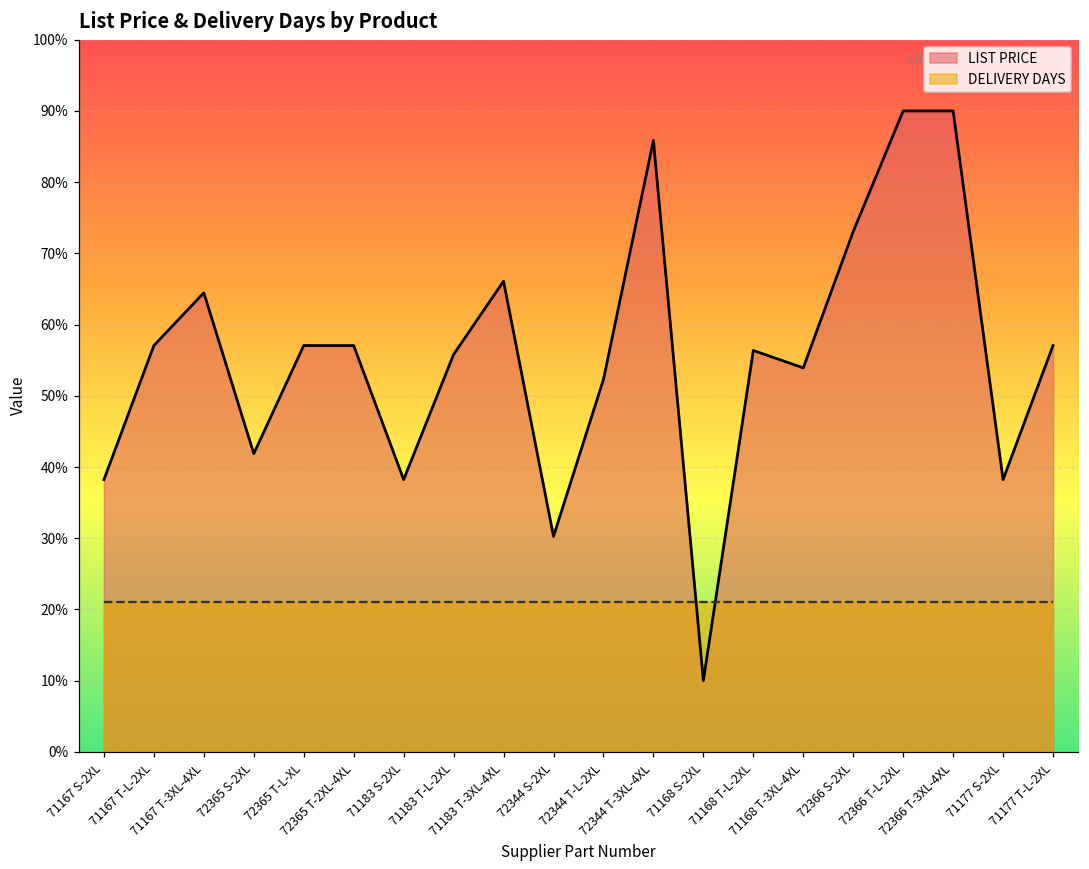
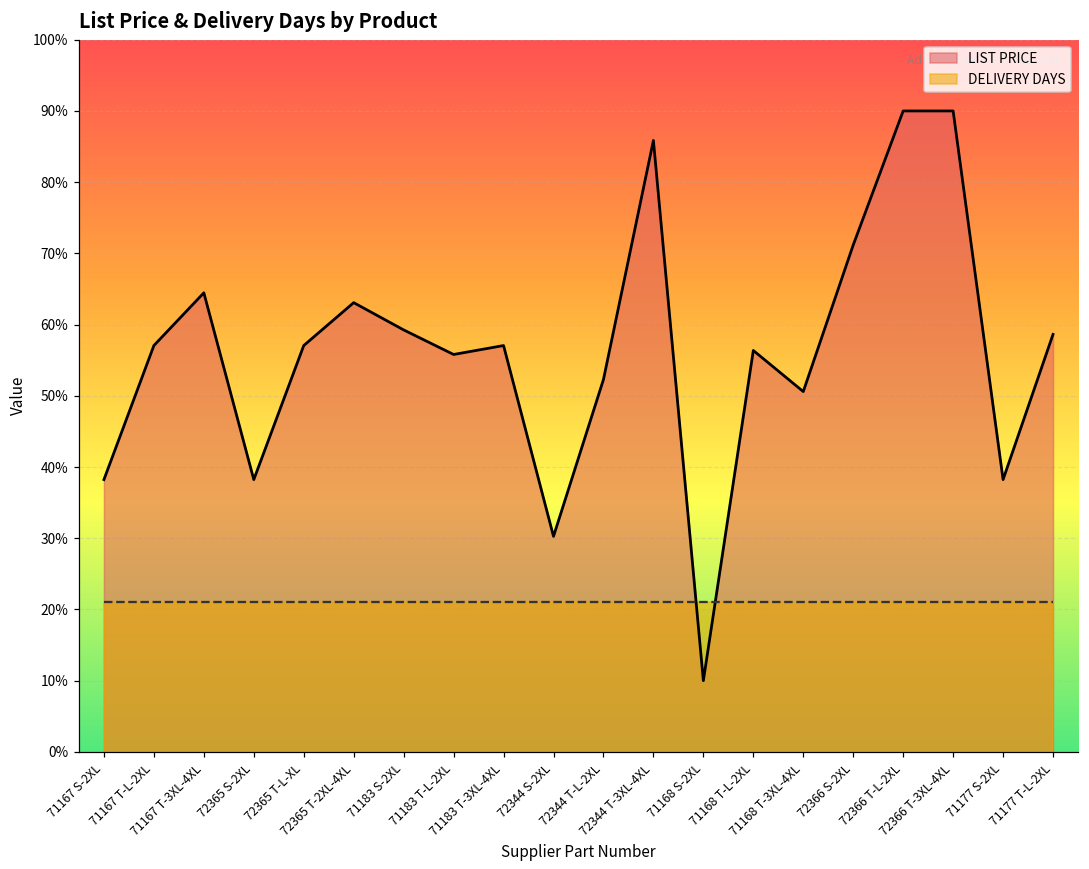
  {
    "LIST PRICE": {
      "71167 S-2XL": "38%",
      "71167 T-L-2XL": "57%",
      "71167 T-3XL-4XL": "64%",
-     "72365 S-2XL": "42%",
+     "72365 S-2XL": "38%",
      "72365 T-L-XL": "57%",
-     "72365 T-2XL-4XL": "57%",
-     "71183 S-2XL": "38%",
+     "72365 T-2XL-4XL": "63%",
+     "71183 S-2XL": "59%",
      "71183 T-L-2XL": "56%",
-     "71183 T-3XL-4XL": "66%",
+     "71183 T-3XL-4XL": "57%",
      "72344 S-2XL": "30%",
      "72344 T-L-2XL": "52%",
      "72344 T-3XL-4XL": "86%",
      "71168 S-2XL": "10%",
      "71168 T-L-2XL": "56%",
-     "71168 T-3XL-4XL": "54%",
-     "72366 S-2XL": "73%",
+     "71168 T-3XL-4XL": "51%",
+     "72366 S-2XL": "71%",
      "72366 T-L-2XL": "90%",
      "72366 T-3XL-4XL": "90%",
      "71177 S-2XL": "38%",
-     "71177 T-L-2XL": "57%"
+     "71177 T-L-2XL": "59%"
    },
    "DELIVERY DAYS": {
      "71167 S-2XL": "21%",
      "71167 T-L-2XL": "21%",
      "71167 T-3XL-4XL": "21%",
      "72365 S-2XL": "21%",
      "72365 T-L-XL": "21%",
      "72365 T-2XL-4XL": "21%",
      "71183 S-2XL": "21%",
      "71183 T-L-2XL": "21%",
      "71183 T-3XL-4XL": "21%",
      "72344 S-2XL": "21%",
      "72344 T-L-2XL": "21%",
      "72344 T-3XL-4XL": "21%",
      "71168 S-2XL": "21%",
      "71168 T-L-2XL": "21%",
      "71168 T-3XL-4XL": "21%",
      "72366 S-2XL": "21%",
      "72366 T-L-2XL": "21%",
      "72366 T-3XL-4XL": "21%",
      "71177 S-2XL": "21%",
      "71177 T-L-2XL": "21%"
    }
  }
